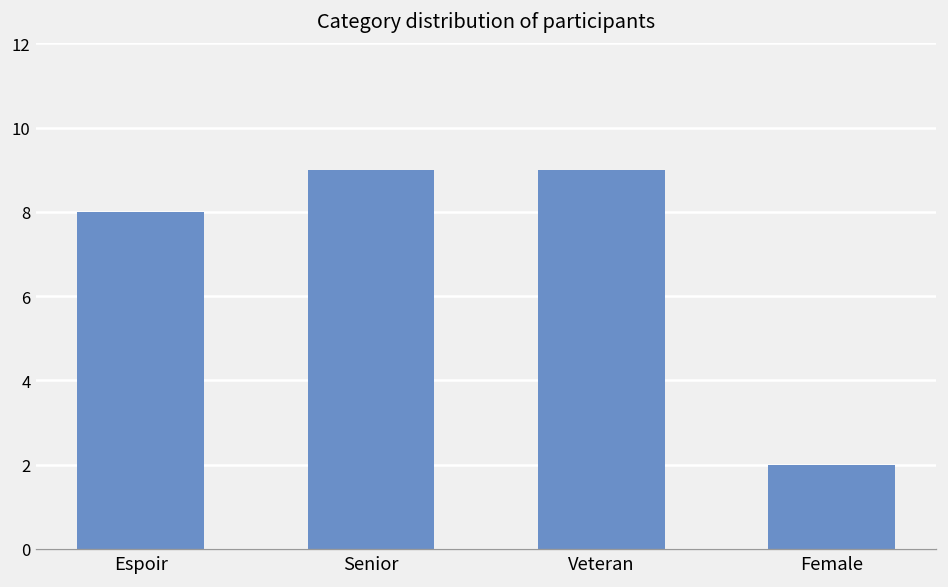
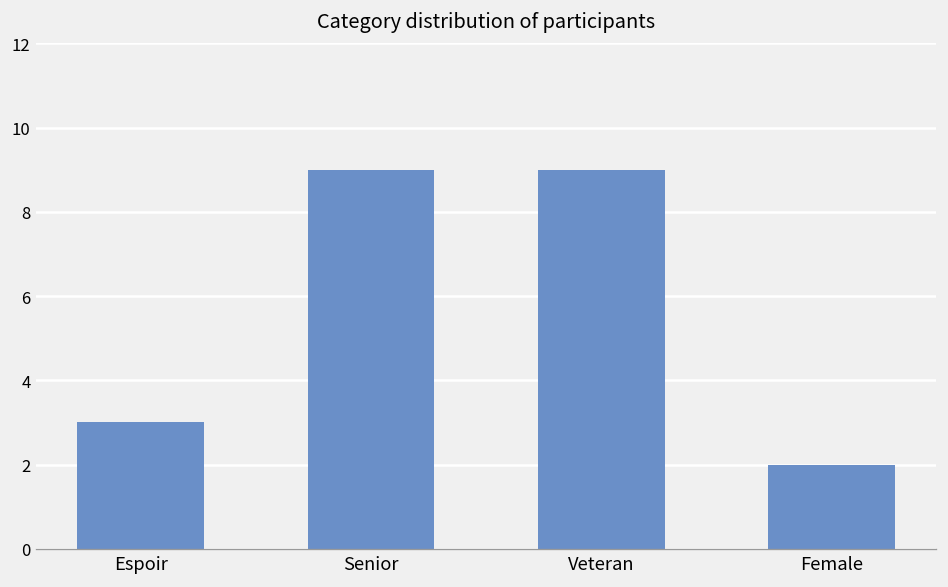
  {
-   "Espoir": 8,
+   "Espoir": 3,
    "Senior": 9,
    "Veteran": 9,
    "Female": 2
  }
